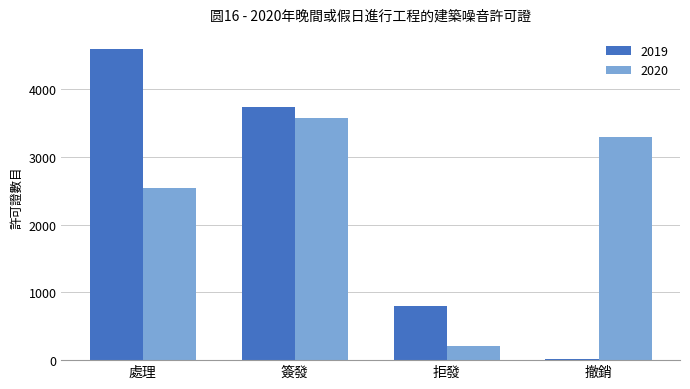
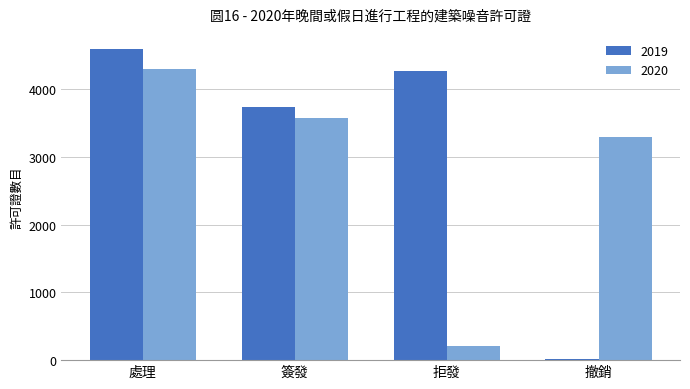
  {
    "2019": {
      "處理": 4600,
      "簽發": 3700,
-     "拒發": 800
+     "拒發": 4300
    },
    "2020": {
-     "處理": 2500,
+     "處理": 4300,
      "簽發": 3600,
      "拒發": 200,
      "撤銷": 3300
    }
  }
